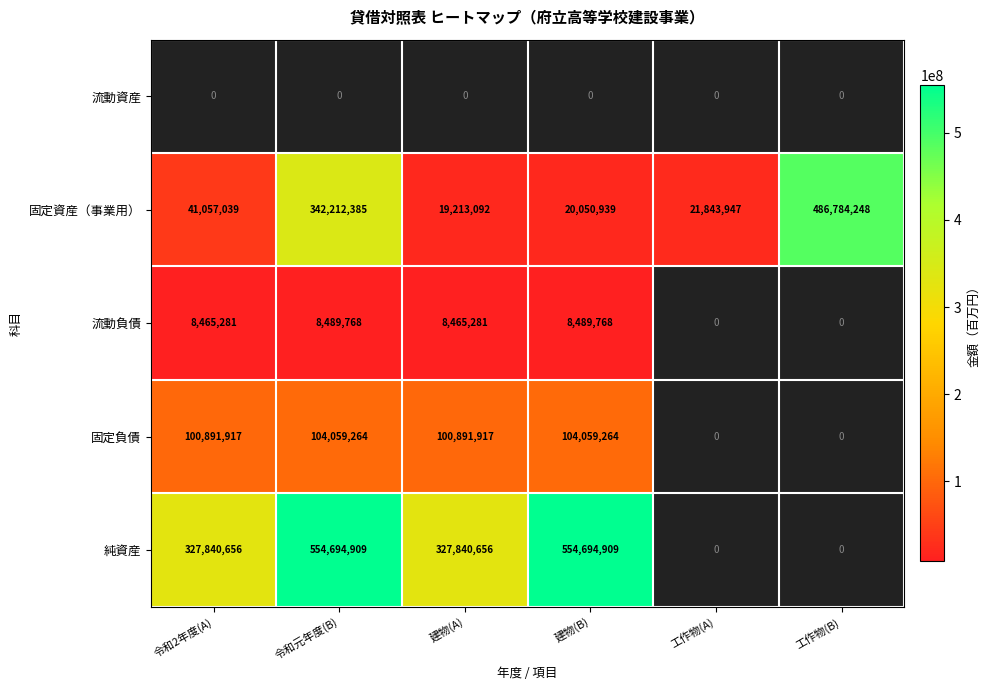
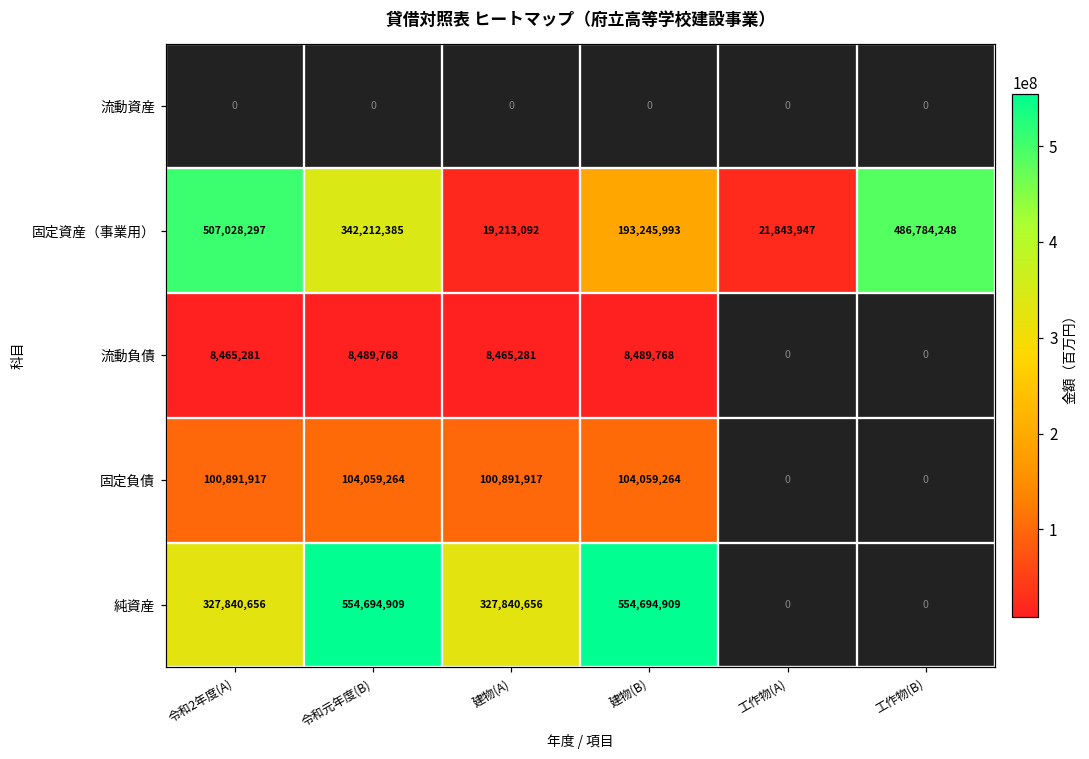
  {
    "固定資産（事業用）": {
-     "令和2年度(A)": "41,057,039",
+     "令和2年度(A)": "507,028,297",
      "令和元年度(B)": "342,212,385",
      "建物(A)": "19,213,092",
-     "建物(B)": "20,050,939",
+     "建物(B)": "193,245,993",
      "工作物(A)": "21,843,947",
      "工作物(B)": "486,784,248"
    },
    "流動負債": {
      "令和2年度(A)": "8,465,281",
      "令和元年度(B)": "8,489,768",
      "建物(A)": "8,465,281",
      "建物(B)": "8,489,768"
    },
    "固定負債": {
      "令和2年度(A)": "100,891,917",
      "令和元年度(B)": "104,059,264",
      "建物(A)": "100,891,917",
      "建物(B)": "104,059,264"
    },
    "純資産": {
      "令和2年度(A)": "327,840,656",
      "令和元年度(B)": "554,694,909",
      "建物(A)": "327,840,656",
      "建物(B)": "554,694,909"
    }
  }
